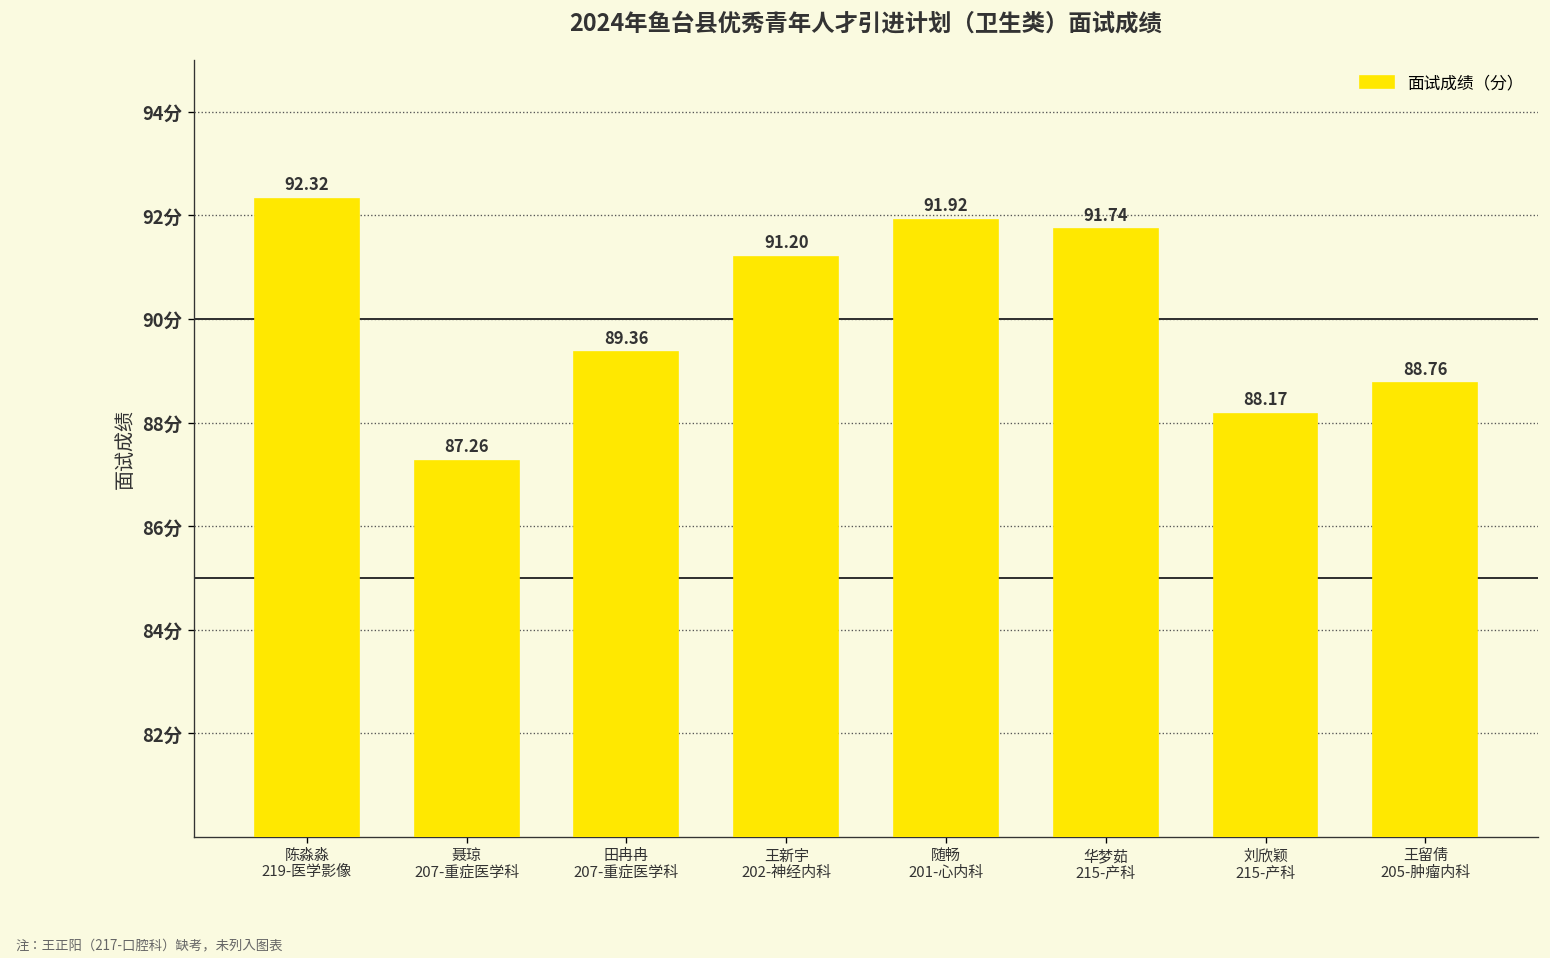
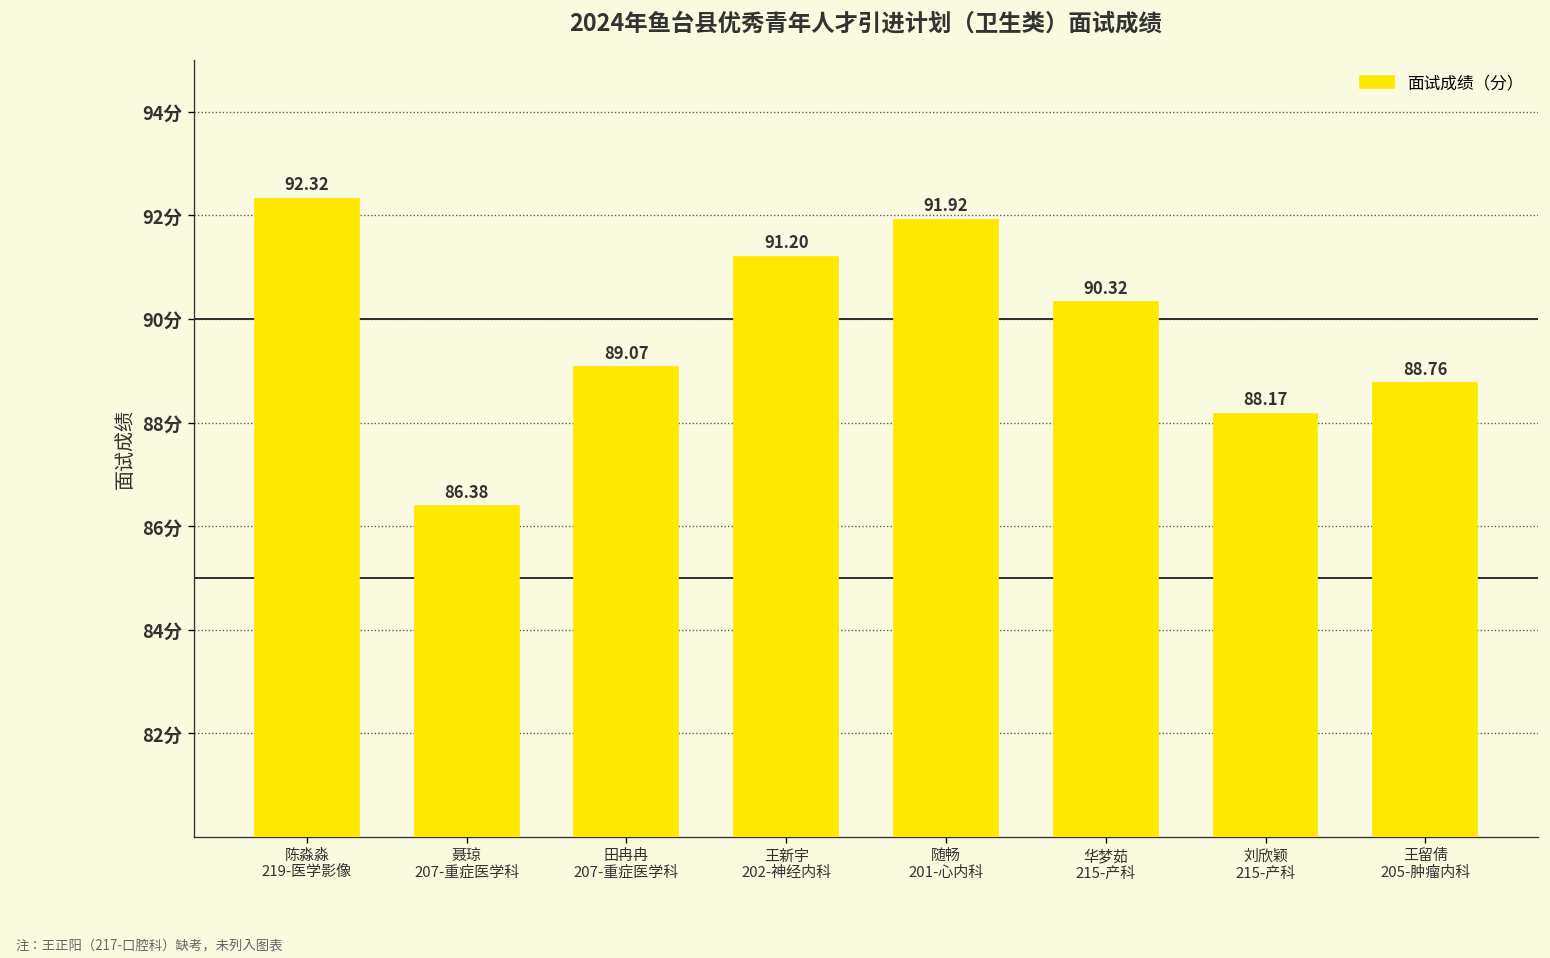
  {
    "陈淼淼 219-医学影像": 92.32,
-   "聂琼 207-重症医学科": 87.26,
-   "田冉冉 207-重症医学科": 89.36,
+   "聂琼 207-重症医学科": 86.38,
+   "田冉冉 207-重症医学科": 89.07,
    "王新宇 202-神经内科": 91.20,
    "随畅 201-心内科": 91.92,
-   "华梦茹 215-产科": 91.74,
+   "华梦茹 215-产科": 90.32,
    "刘欣颖 215-产科": 88.17,
    "王留倩 205-肿瘤内科": 88.76
  }
